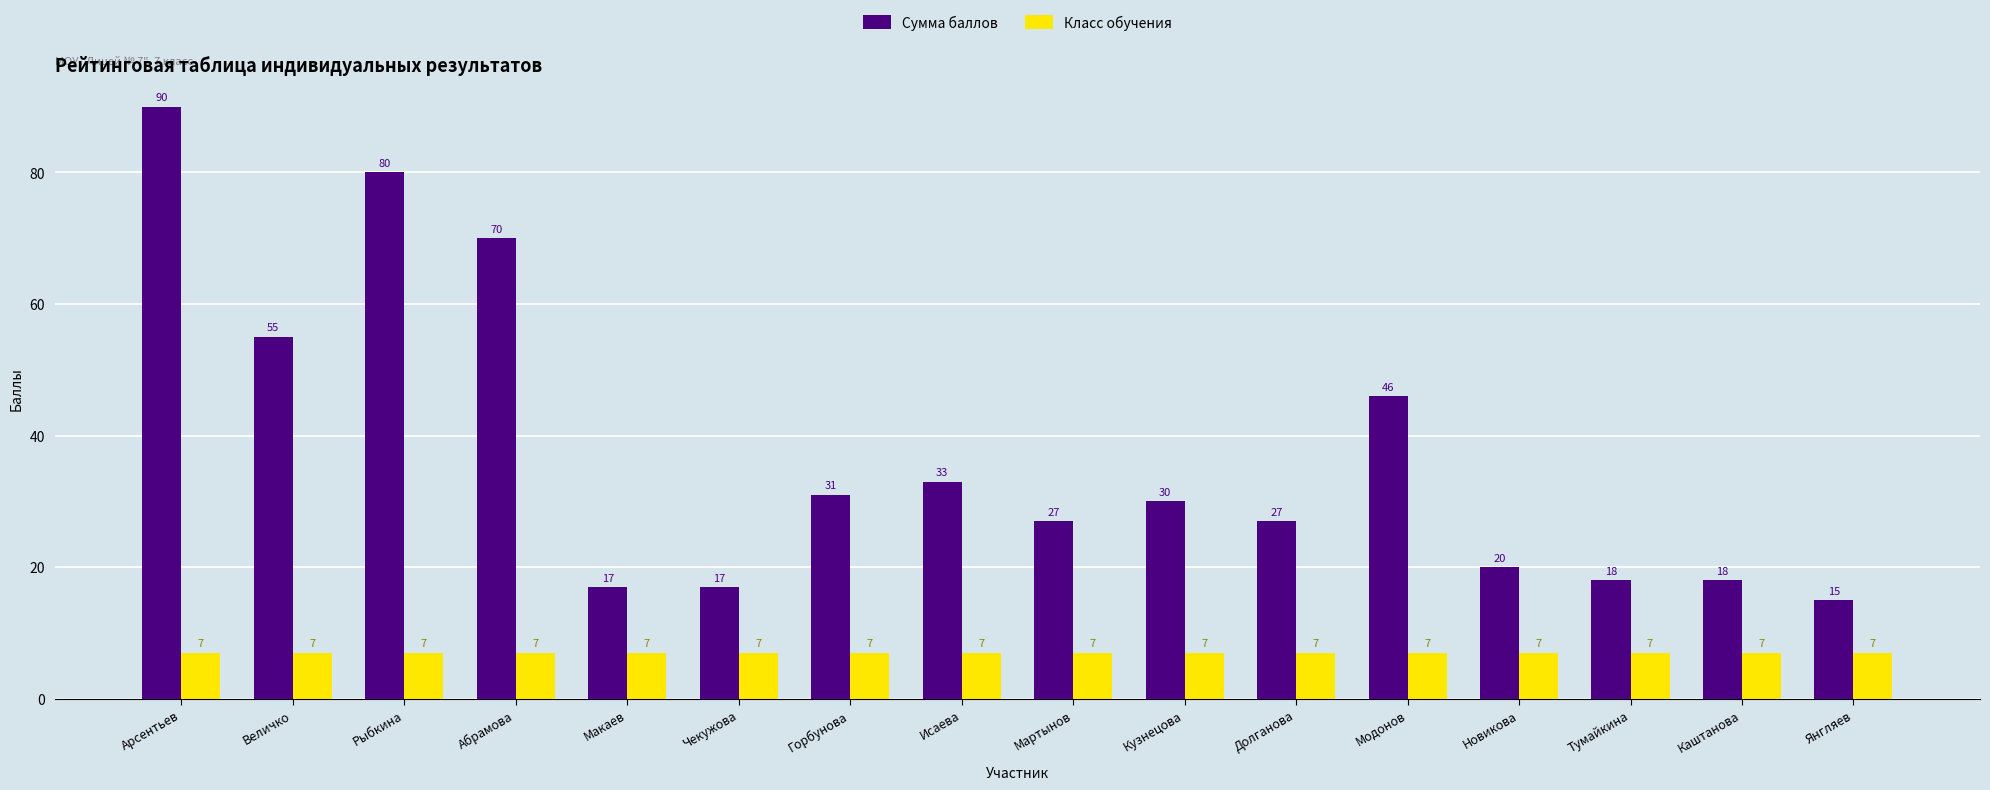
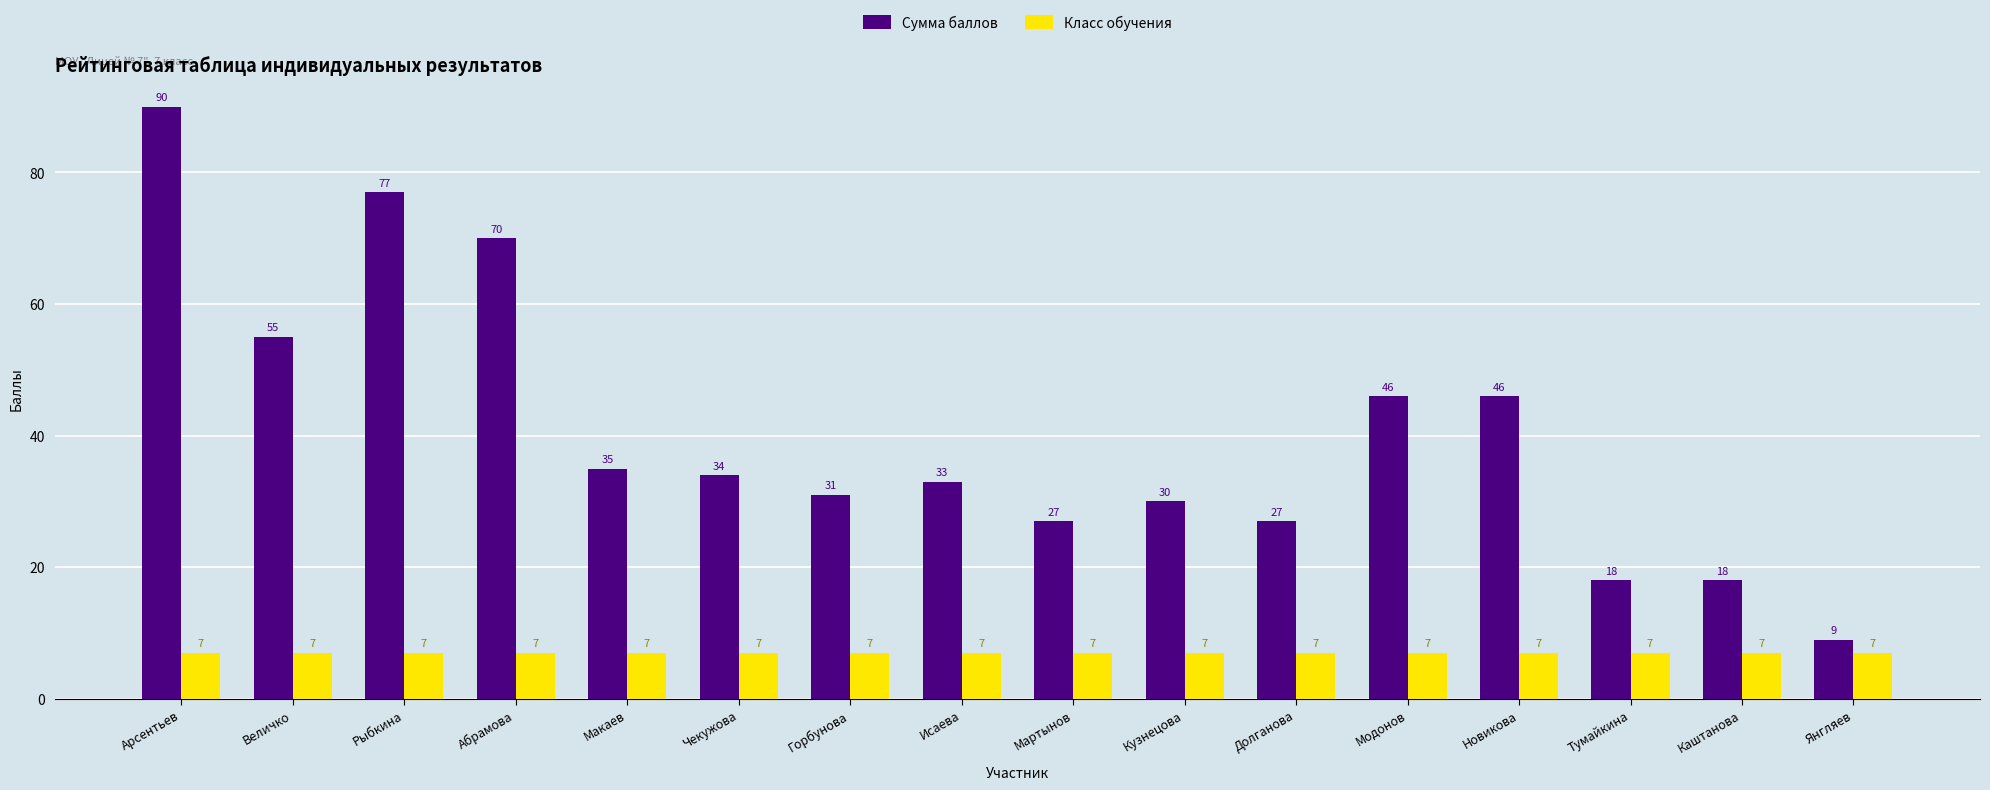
  {
    "Сумма баллов": {
      "Арсентьев": 90,
      "Величко": 55,
-     "Рыбкина": 80,
+     "Рыбкина": 77,
      "Абрамова": 70,
-     "Макаев": 17,
-     "Чекужова": 17,
+     "Макаев": 35,
+     "Чекужова": 34,
      "Горбунова": 31,
      "Исаева": 33,
      "Мартынов": 27,
      "Кузнецова": 30,
      "Долганова": 27,
      "Модонов": 46,
-     "Новикова": 20,
+     "Новикова": 46,
      "Тумайкина": 18,
      "Каштанова": 18,
-     "Янгляев": 15
+     "Янгляев": 9
    },
    "Класс обучения": {
      "Арсентьев": 7,
      "Величко": 7,
      "Рыбкина": 7,
      "Абрамова": 7,
      "Макаев": 7,
      "Чекужова": 7,
      "Горбунова": 7,
      "Исаева": 7,
      "Мартынов": 7,
      "Кузнецова": 7,
      "Долганова": 7,
      "Модонов": 7,
      "Новикова": 7,
      "Тумайкина": 7,
      "Каштанова": 7,
      "Янгляев": 7
    }
  }
